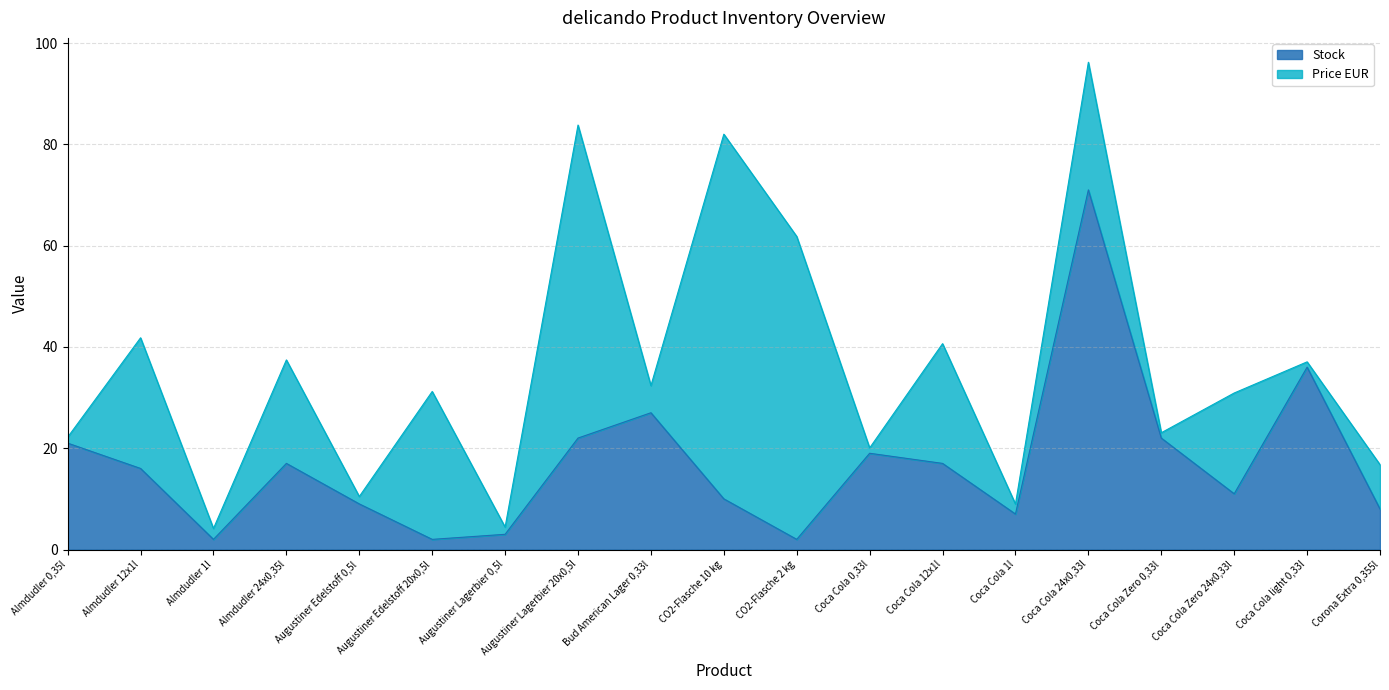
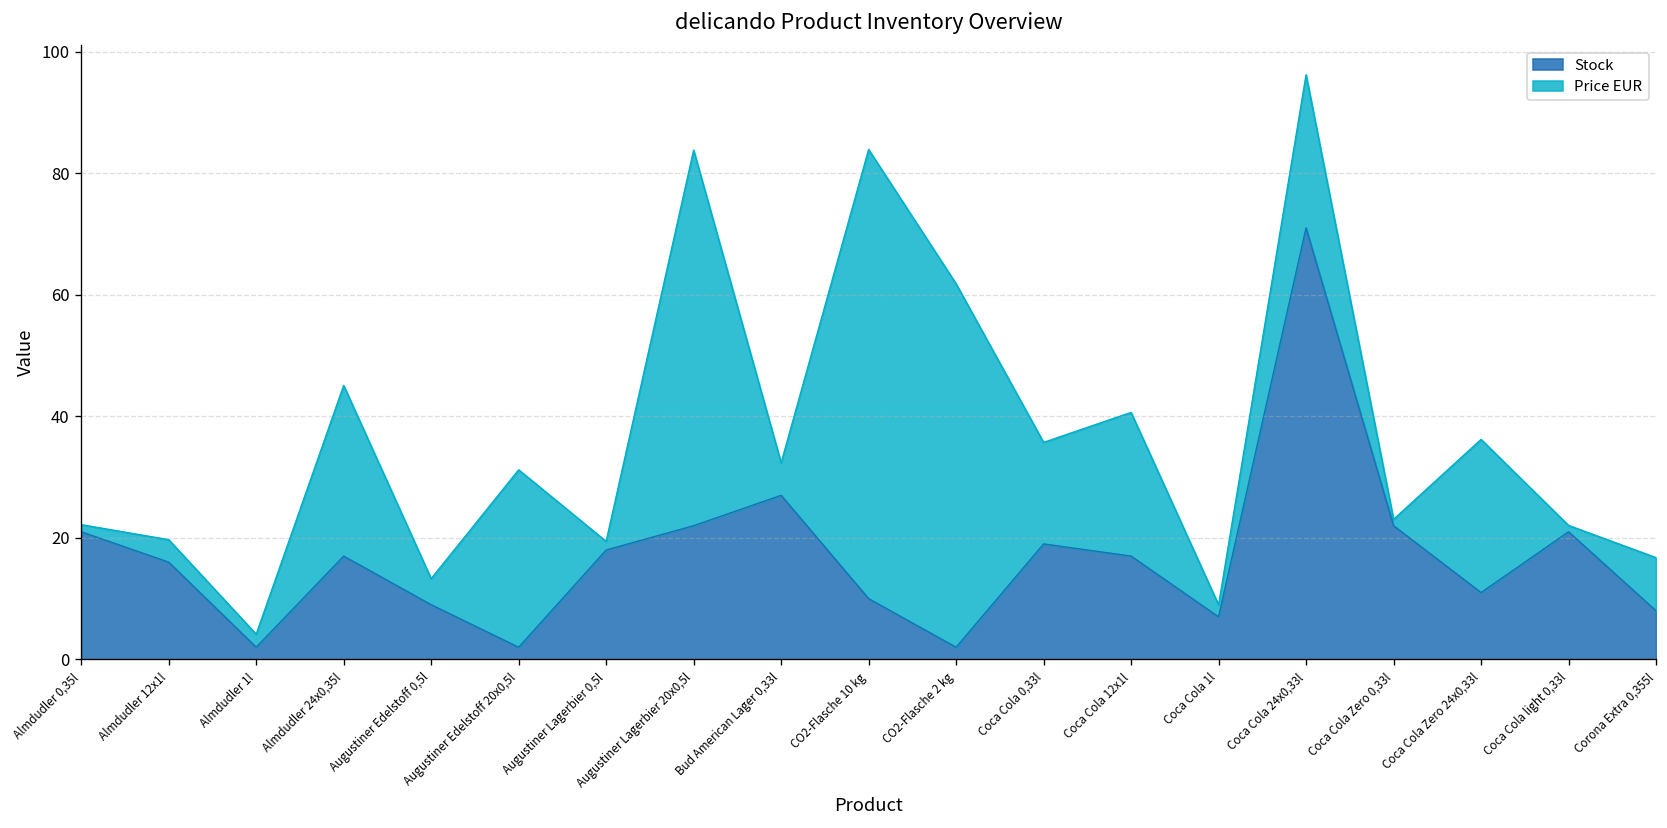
  {
    "Stock": {
      "Almdudler 0,35l": 21,
      "Almdudler 12x1l": 16,
      "Almdudler 1l": 2,
      "Almdudler 24x0,35l": 17,
      "Augustiner Edelstoff 0,5l": 9,
      "Augustiner Edelstoff 20x0,5l": 2,
-     "Augustiner Lagerbier 0,5l": 3,
+     "Augustiner Lagerbier 0,5l": 18,
      "Augustiner Lagerbier 20x0,5l": 22,
      "Bud American Lager 0,33l": 27,
      "CO2-Flasche 10 kg": 10,
      "CO2-Flasche 2 kg": 2,
      "Coca Cola 0,33l": 19,
      "Coca Cola 12x1l": 17,
      "Coca Cola 1l": 7,
      "Coca Cola 24x0,33l": 71,
      "Coca Cola Zero 0,33l": 22,
      "Coca Cola Zero 24x0,33l": 11,
-     "Coca Cola light 0,33l": 36,
+     "Coca Cola light 0,33l": 21,
      "Corona Extra 0,355l": 8
    },
    "Price EUR": {
      "Almdudler 0,35l": 1,
-     "Almdudler 12x1l": 26,
+     "Almdudler 12x1l": 4,
      "Almdudler 1l": 2,
-     "Almdudler 24x0,35l": 20,
-     "Augustiner Edelstoff 0,5l": 1,
+     "Almdudler 24x0,35l": 28,
+     "Augustiner Edelstoff 0,5l": 4,
      "Augustiner Edelstoff 20x0,5l": 29,
      "Augustiner Lagerbier 0,5l": 1,
      "Augustiner Lagerbier 20x0,5l": 62,
      "Bud American Lager 0,33l": 5,
-     "CO2-Flasche 10 kg": 72,
+     "CO2-Flasche 10 kg": 74,
      "CO2-Flasche 2 kg": 60,
-     "Coca Cola 0,33l": 1,
+     "Coca Cola 0,33l": 17,
      "Coca Cola 12x1l": 24,
      "Coca Cola 1l": 2,
      "Coca Cola 24x0,33l": 25,
      "Coca Cola Zero 0,33l": 1,
-     "Coca Cola Zero 24x0,33l": 20,
+     "Coca Cola Zero 24x0,33l": 25,
      "Coca Cola light 0,33l": 1,
      "Corona Extra 0,355l": 9
    }
  }
